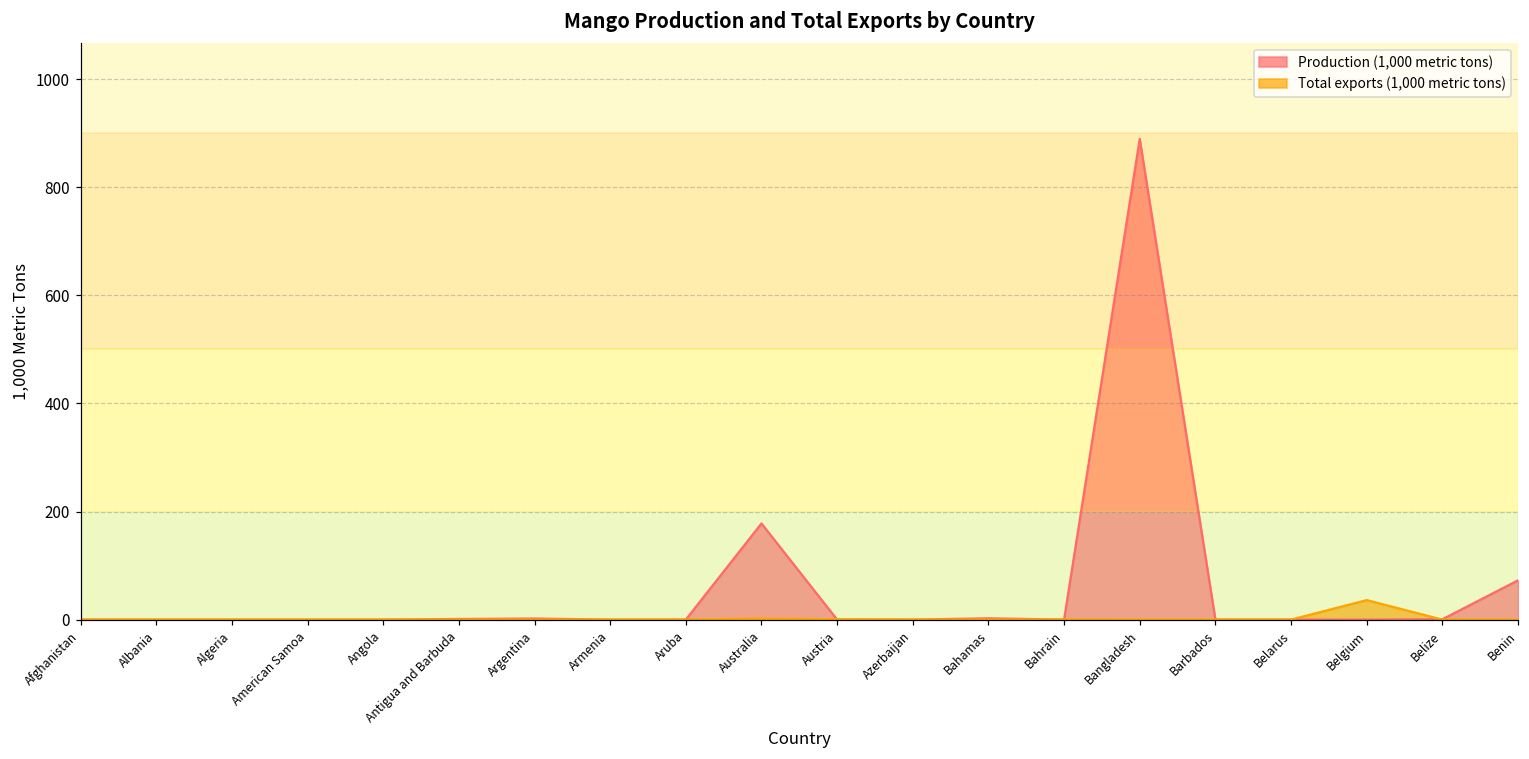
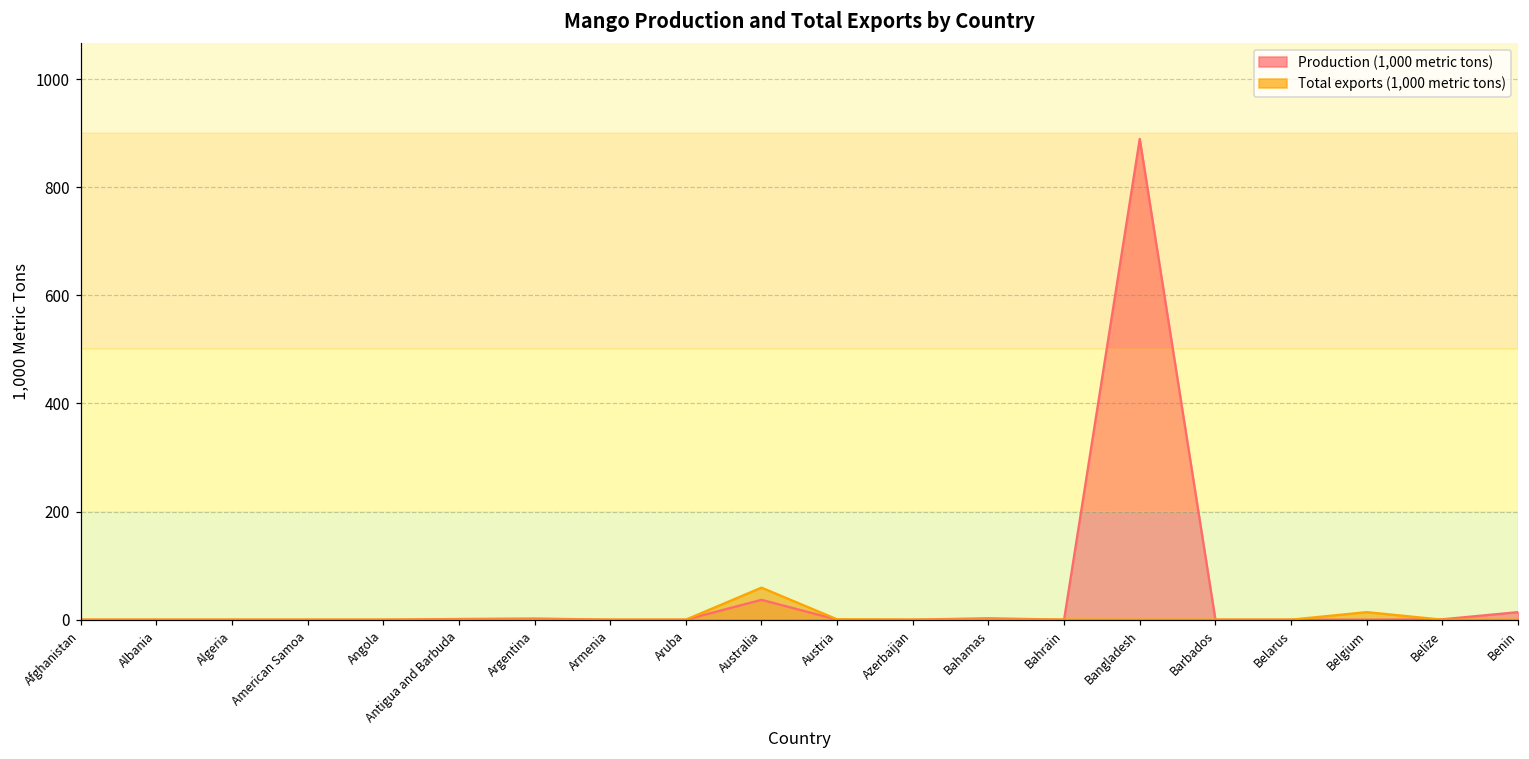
  {
    "Production (1,000 metric tons)": {
-     "Australia": 180,
+     "Australia": 40,
      "Bangladesh": 890,
      "Belgium": 0,
-     "Benin": 70
+     "Benin": 10
    },
    "Total exports (1,000 metric tons)": {
-     "Australia": 0,
+     "Australia": 60,
      "Bangladesh": 0,
-     "Belgium": 40,
+     "Belgium": 10,
      "Benin": 0
    }
  }
